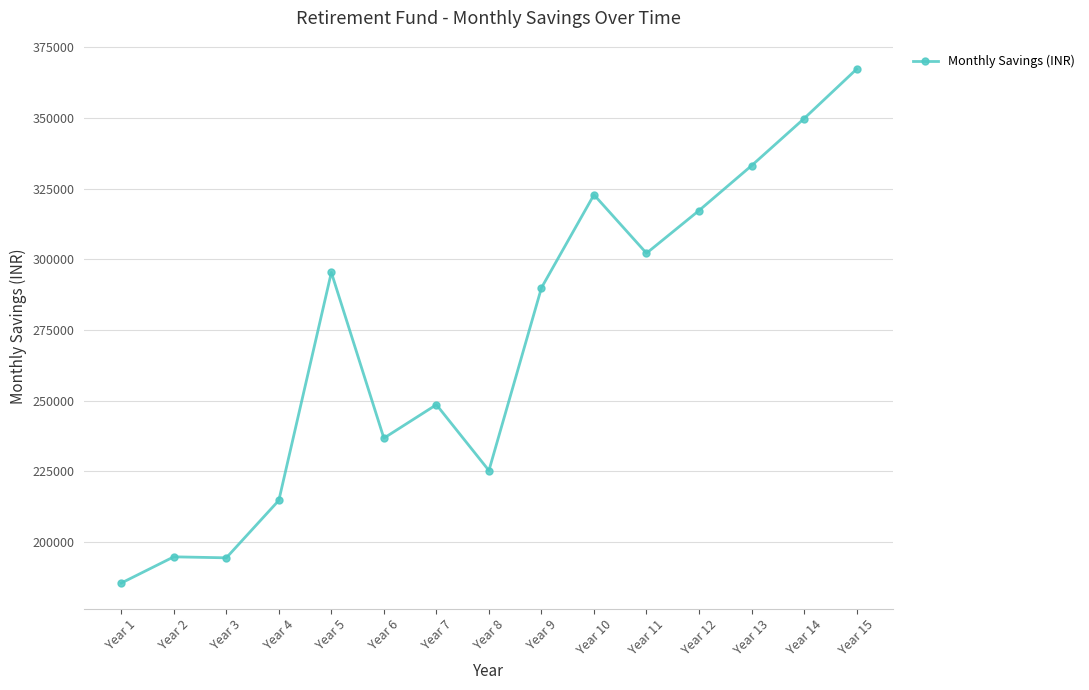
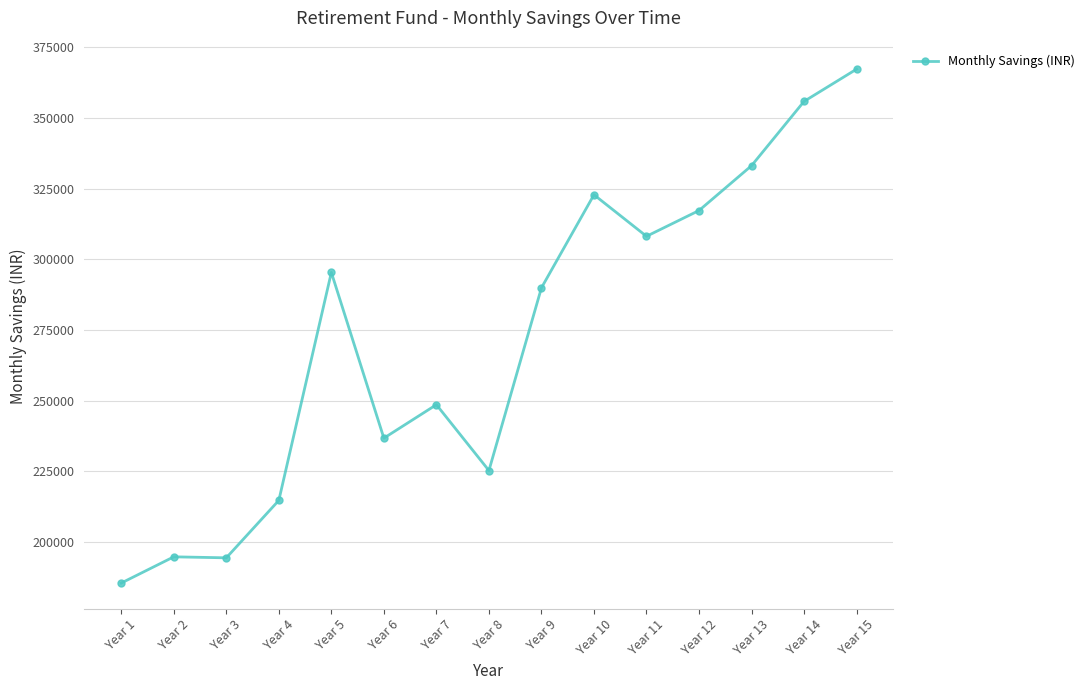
  {
    "Year 1": 185000,
    "Year 2": 195000,
    "Year 3": 194000,
    "Year 4": 215000,
    "Year 5": 295000,
    "Year 6": 237000,
    "Year 7": 249000,
    "Year 8": 225000,
    "Year 9": 290000,
    "Year 10": 323000,
-   "Year 11": 302000,
+   "Year 11": 308000,
    "Year 12": 317000,
    "Year 13": 333000,
-   "Year 14": 350000,
+   "Year 14": 356000,
    "Year 15": 367000
  }
